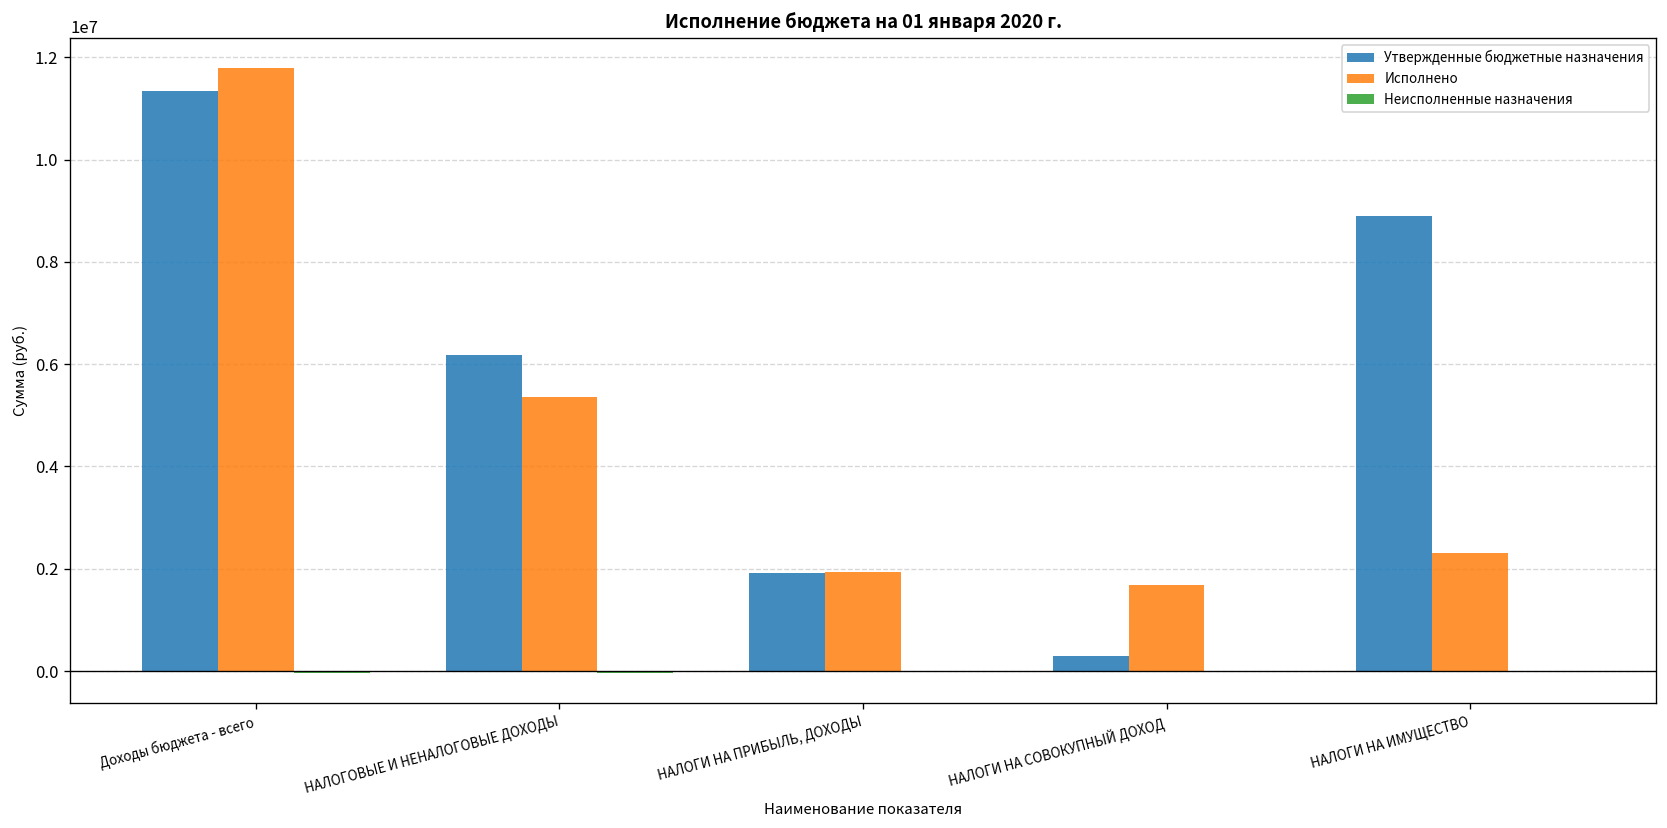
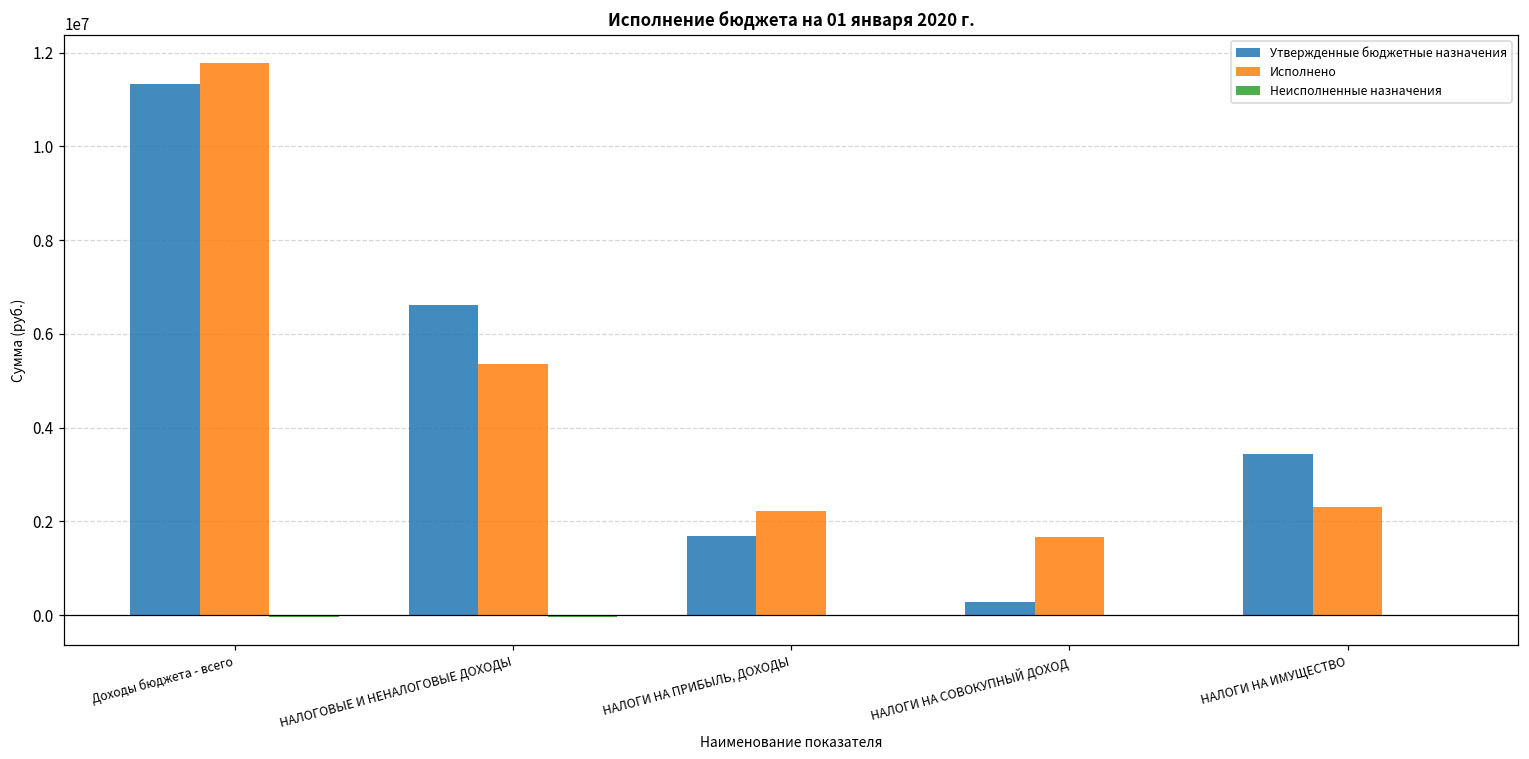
  {
    "Утвержденные бюджетные назначения": {
      "Доходы бюджета - всего": 11300000,
-     "НАЛОГОВЫЕ И НЕНАЛОГОВЫЕ ДОХОДЫ": 6200000,
-     "НАЛОГИ НА ПРИБЫЛЬ, ДОХОДЫ": 1900000,
+     "НАЛОГОВЫЕ И НЕНАЛОГОВЫЕ ДОХОДЫ": 6600000,
+     "НАЛОГИ НА ПРИБЫЛЬ, ДОХОДЫ": 1700000,
      "НАЛОГИ НА СОВОКУПНЫЙ ДОХОД": 300000,
-     "НАЛОГИ НА ИМУЩЕСТВО": 8900000
+     "НАЛОГИ НА ИМУЩЕСТВО": 3400000
    },
    "Исполнено": {
      "Доходы бюджета - всего": 11800000,
      "НАЛОГОВЫЕ И НЕНАЛОГОВЫЕ ДОХОДЫ": 5400000,
-     "НАЛОГИ НА ПРИБЫЛЬ, ДОХОДЫ": 1900000,
+     "НАЛОГИ НА ПРИБЫЛЬ, ДОХОДЫ": 2200000,
      "НАЛОГИ НА СОВОКУПНЫЙ ДОХОД": 1700000,
      "НАЛОГИ НА ИМУЩЕСТВО": 2300000
    }
  }
